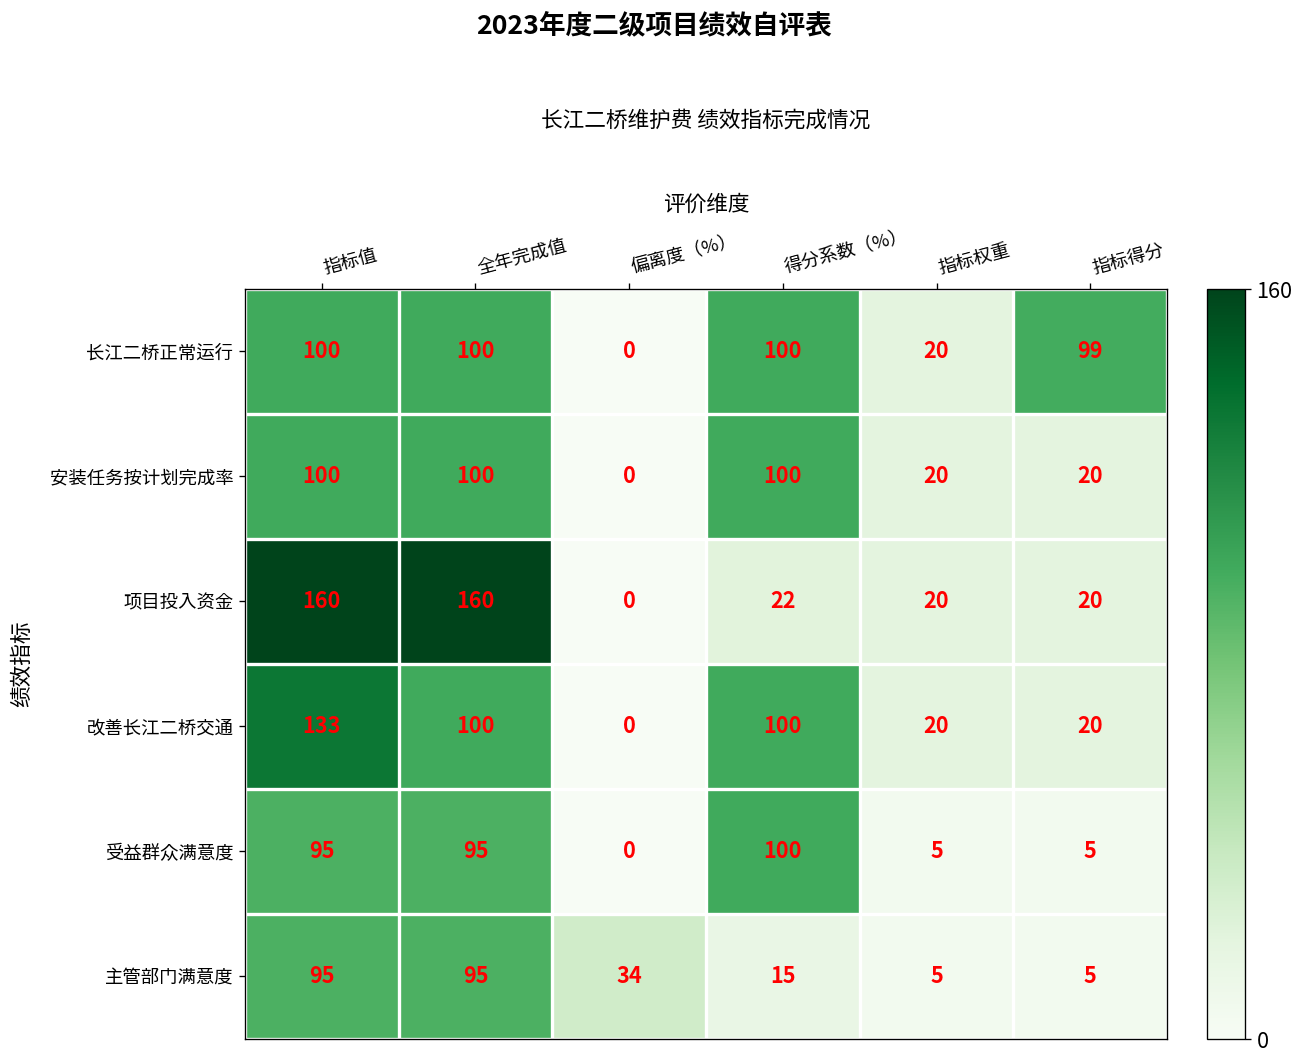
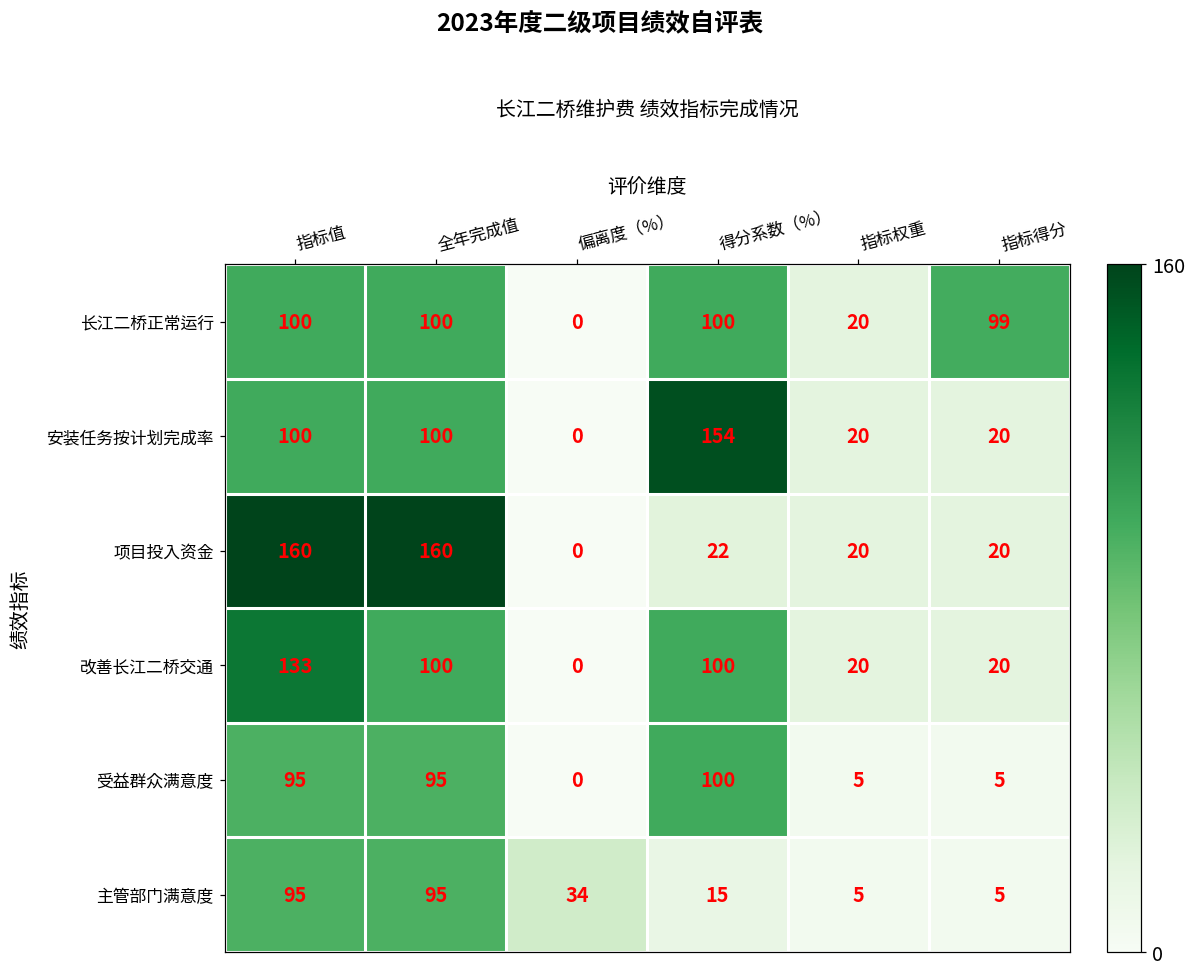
  {
    "长江二桥正常运行": {
      "指标值": 100,
      "全年完成值": 100,
      "偏离度（%）": 0,
      "得分系数（%）": 100,
      "指标权重": 20,
      "指标得分": 99
    },
    "安装任务按计划完成率": {
      "指标值": 100,
      "全年完成值": 100,
      "偏离度（%）": 0,
-     "得分系数（%）": 100,
+     "得分系数（%）": 154,
      "指标权重": 20,
      "指标得分": 20
    },
    "项目投入资金": {
      "指标值": 160,
      "全年完成值": 160,
      "偏离度（%）": 0,
      "得分系数（%）": 22,
      "指标权重": 20,
      "指标得分": 20
    },
    "改善长江二桥交通": {
      "指标值": 133,
      "全年完成值": 100,
      "偏离度（%）": 0,
      "得分系数（%）": 100,
      "指标权重": 20,
      "指标得分": 20
    },
    "受益群众满意度": {
      "指标值": 95,
      "全年完成值": 95,
      "偏离度（%）": 0,
      "得分系数（%）": 100,
      "指标权重": 5,
      "指标得分": 5
    },
    "主管部门满意度": {
      "指标值": 95,
      "全年完成值": 95,
      "偏离度（%）": 34,
      "得分系数（%）": 15,
      "指标权重": 5,
      "指标得分": 5
    }
  }
